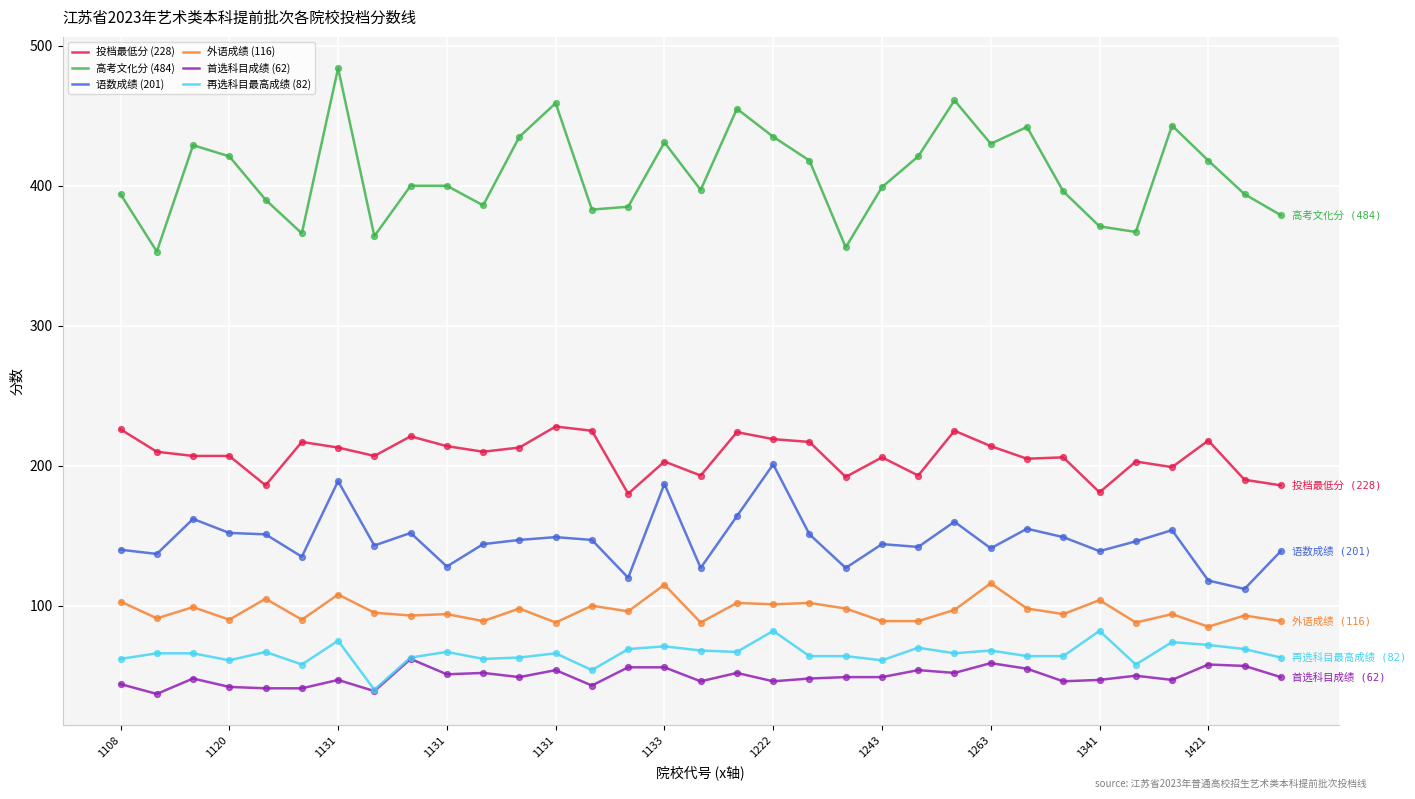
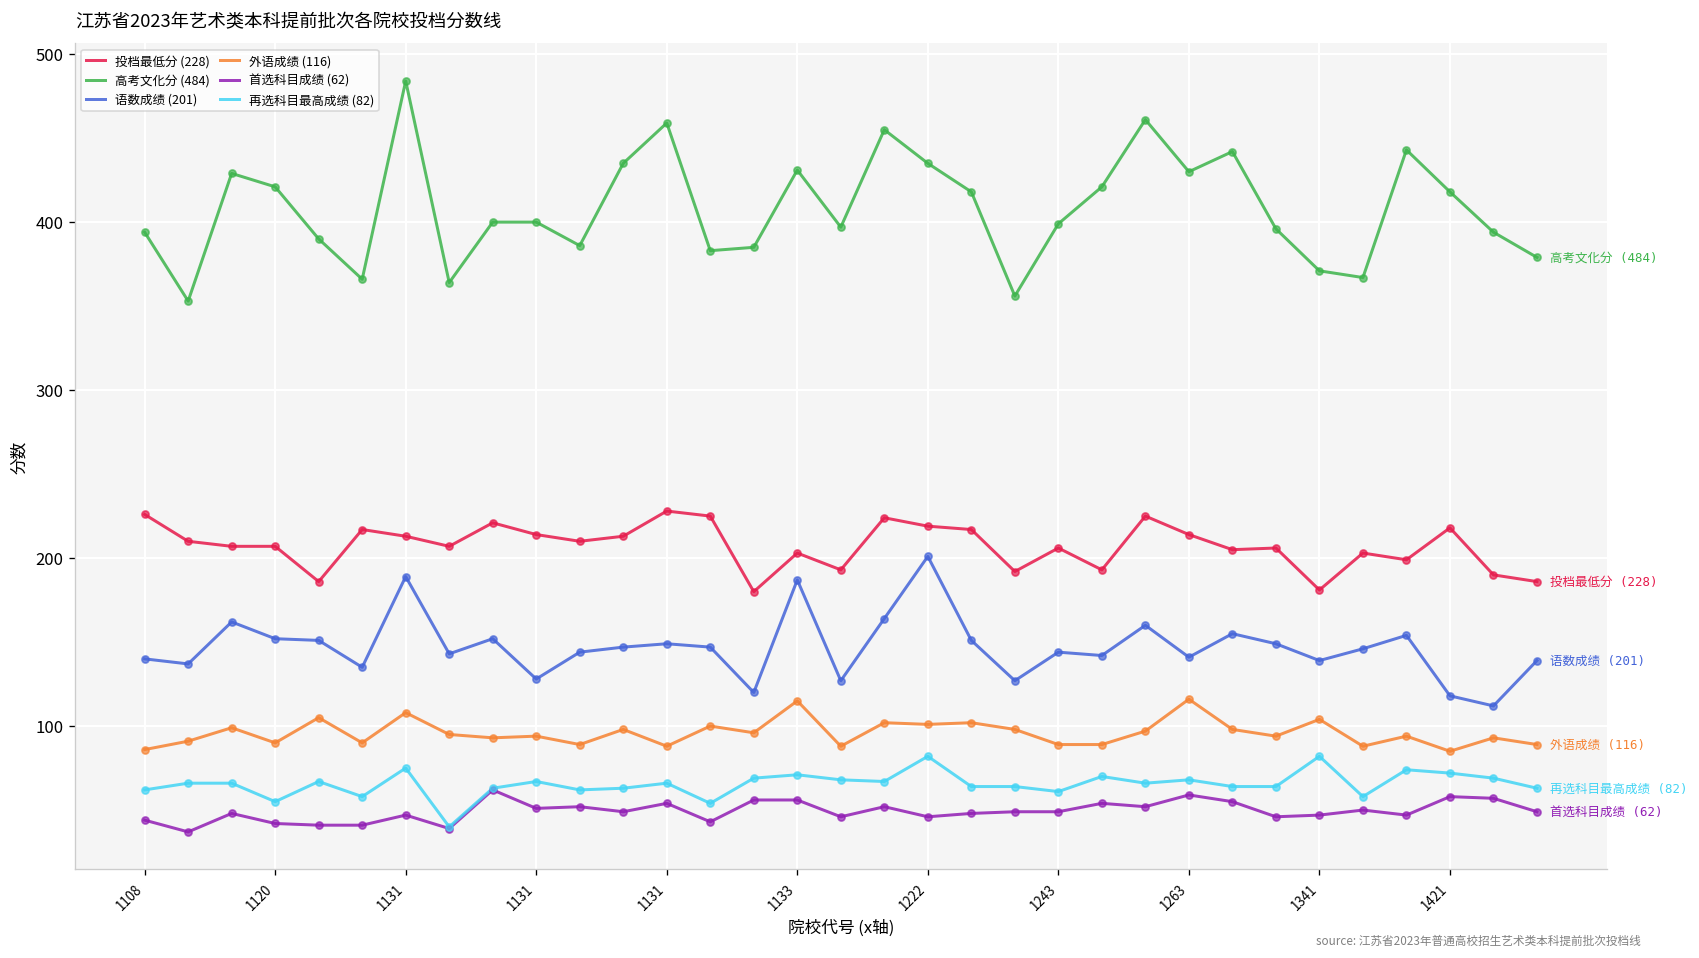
  {
    "投档最低分 (228)": {
      "1108": 226,
      "1120": 207,
      "1133": 203,
      "1222": 219,
      "1243": 206,
      "1263": 214,
      "1341": 181,
      "1421": 218
    },
    "高考文化分 (484)": {
      "1108": 394,
      "1120": 421,
      "1133": 431,
      "1222": 435,
      "1243": 399,
      "1263": 430,
      "1341": 371,
      "1421": 418
    },
    "语数成绩 (201)": {
      "1108": 140,
      "1120": 152,
      "1133": 187,
      "1222": 201,
      "1243": 144,
      "1263": 141,
      "1341": 139,
      "1421": 118
    },
    "外语成绩 (116)": {
-     "1108": 103,
+     "1108": 86,
      "1120": 90,
      "1133": 115,
      "1222": 101,
      "1243": 89,
      "1263": 116,
      "1341": 104,
      "1421": 85
    },
    "首选科目成绩 (62)": {
      "1108": 44,
      "1120": 42,
      "1133": 56,
      "1222": 46,
      "1243": 49,
      "1263": 59,
      "1341": 47,
      "1421": 58
    },
    "再选科目最高成绩 (82)": {
      "1108": 62,
-     "1120": 61,
+     "1120": 55,
      "1133": 71,
      "1222": 82,
      "1243": 61,
      "1263": 68,
      "1341": 82,
      "1421": 72
    }
  }
